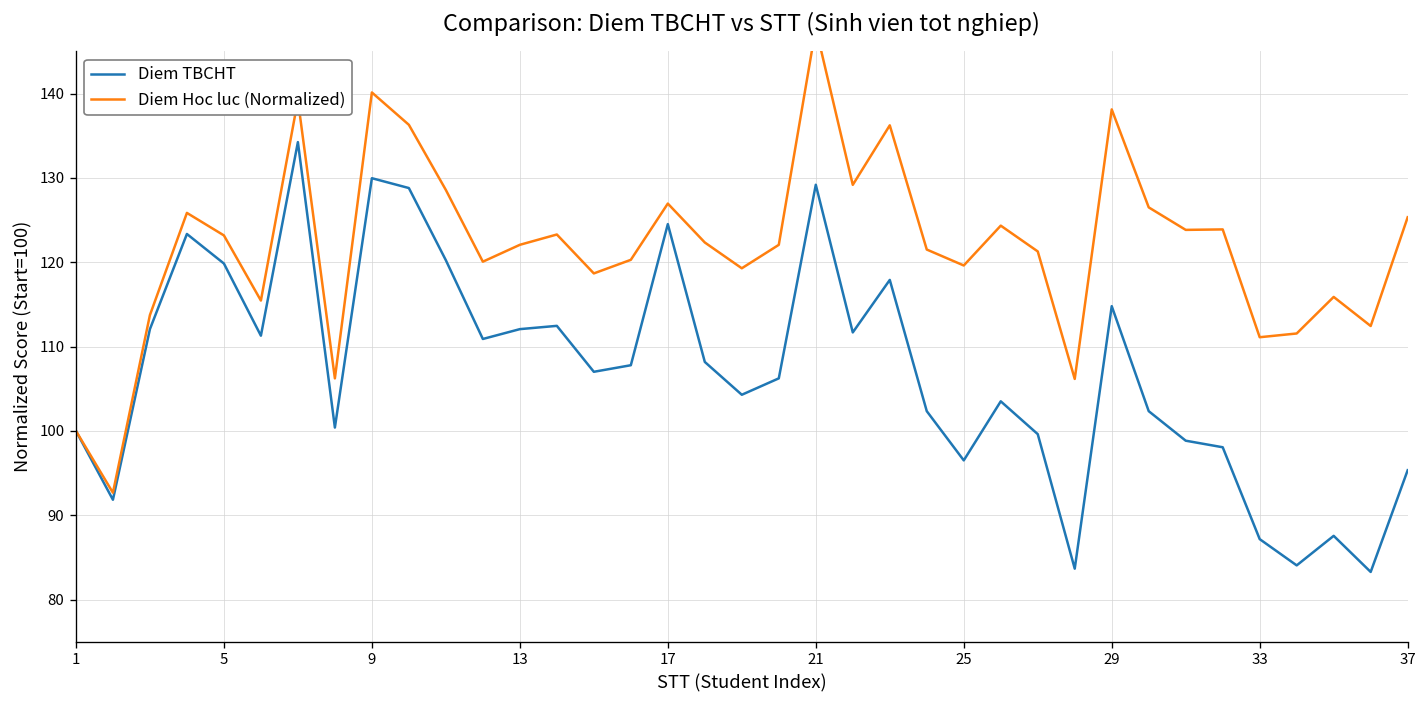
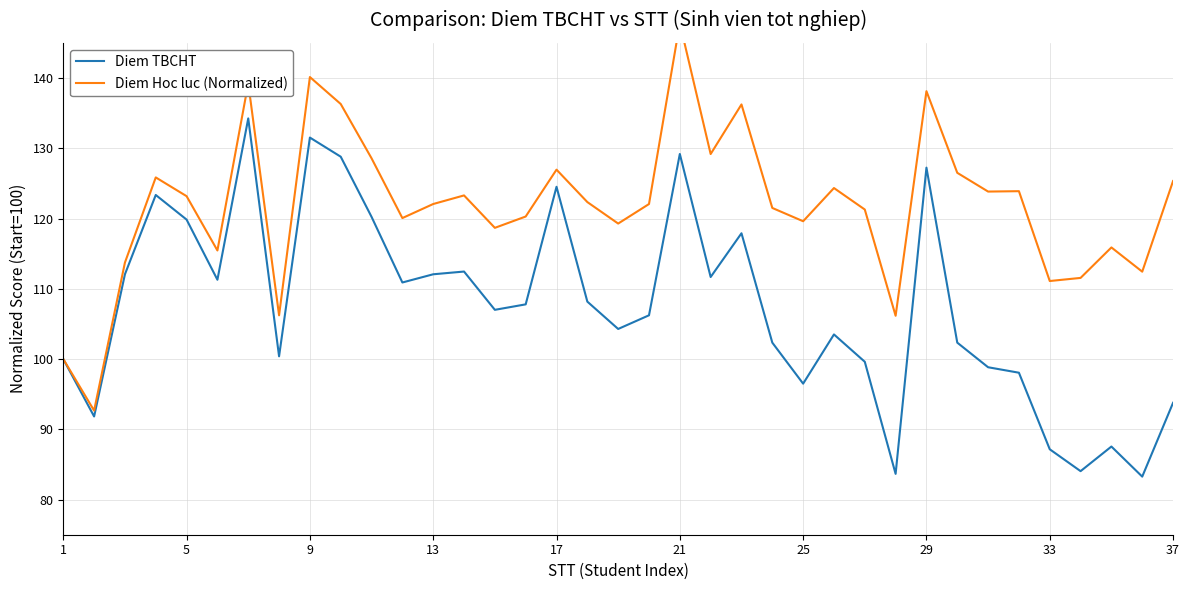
  {
    "Diem TBCHT": {
      "5": 120,
-     "9": 130,
+     "9": 132,
      "13": 112,
      "17": 125,
      "21": 129,
      "25": 96,
-     "29": 115,
+     "29": 127,
      "33": 87,
-     "37": 95
+     "37": 94
    },
    "Diem Hoc luc (Normalized)": {
      "5": 123,
      "9": 140,
      "13": 122,
      "17": 127,
      "25": 120,
      "29": 138,
      "33": 111,
      "37": 125
    }
  }
